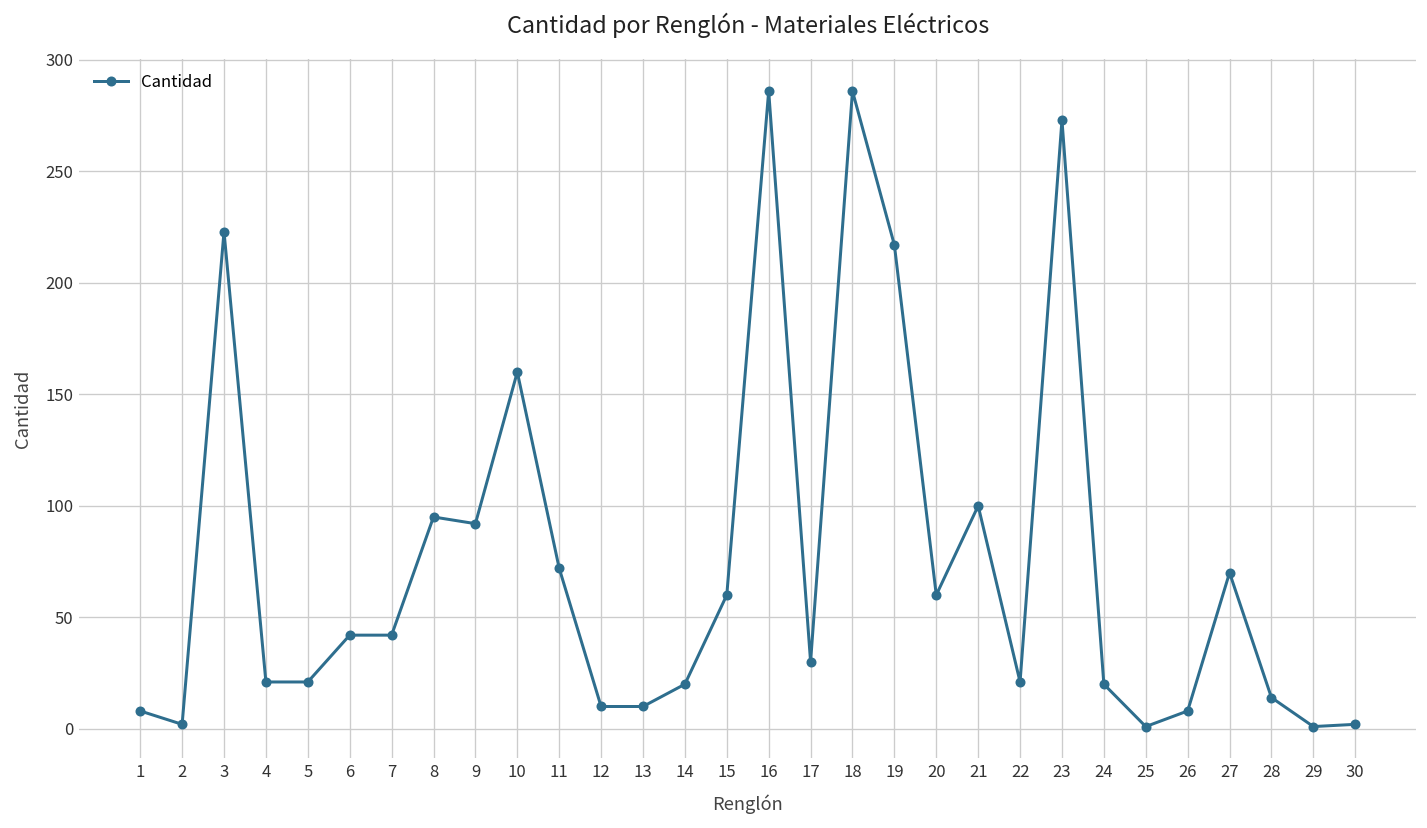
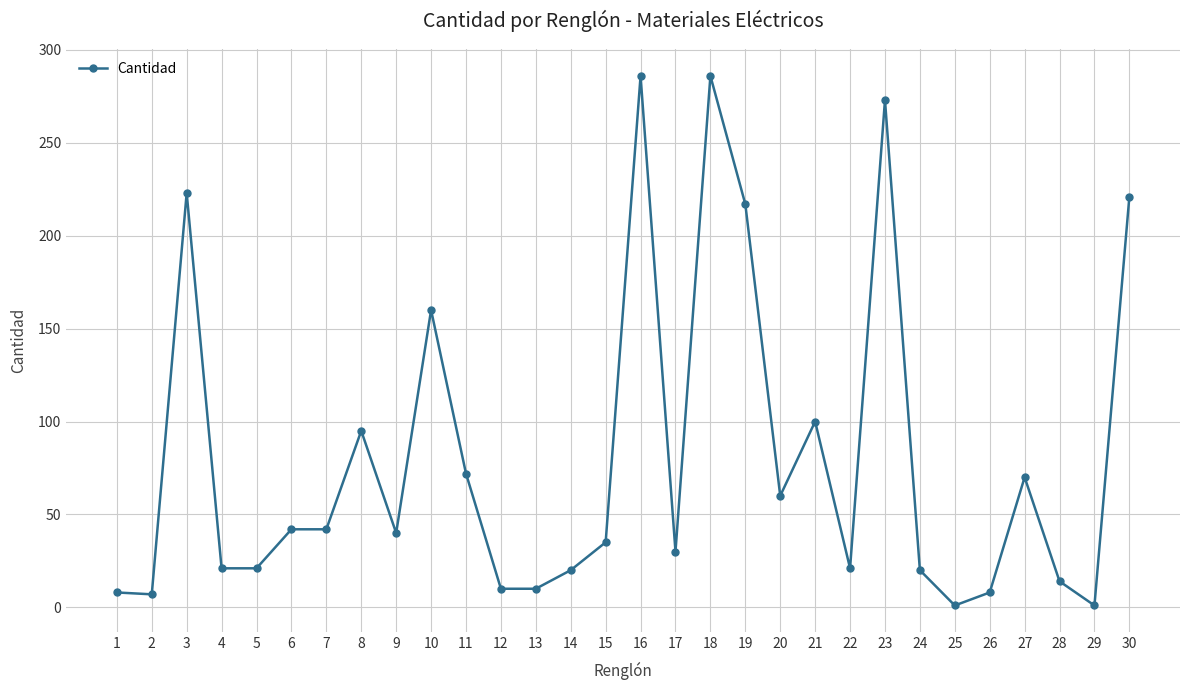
  {
    "1": 8,
-   "2": 2,
+   "2": 7,
    "3": 223,
    "4": 21,
    "5": 21,
    "6": 42,
    "7": 42,
    "8": 95,
-   "9": 92,
+   "9": 40,
    "10": 160,
    "11": 72,
    "12": 10,
    "13": 10,
    "14": 20,
-   "15": 60,
+   "15": 35,
    "16": 286,
    "17": 30,
    "18": 286,
    "19": 217,
    "20": 60,
    "21": 100,
    "22": 21,
    "23": 273,
    "24": 20,
    "25": 1,
    "26": 8,
    "27": 70,
    "28": 14,
    "29": 1,
-   "30": 2
+   "30": 221
  }
